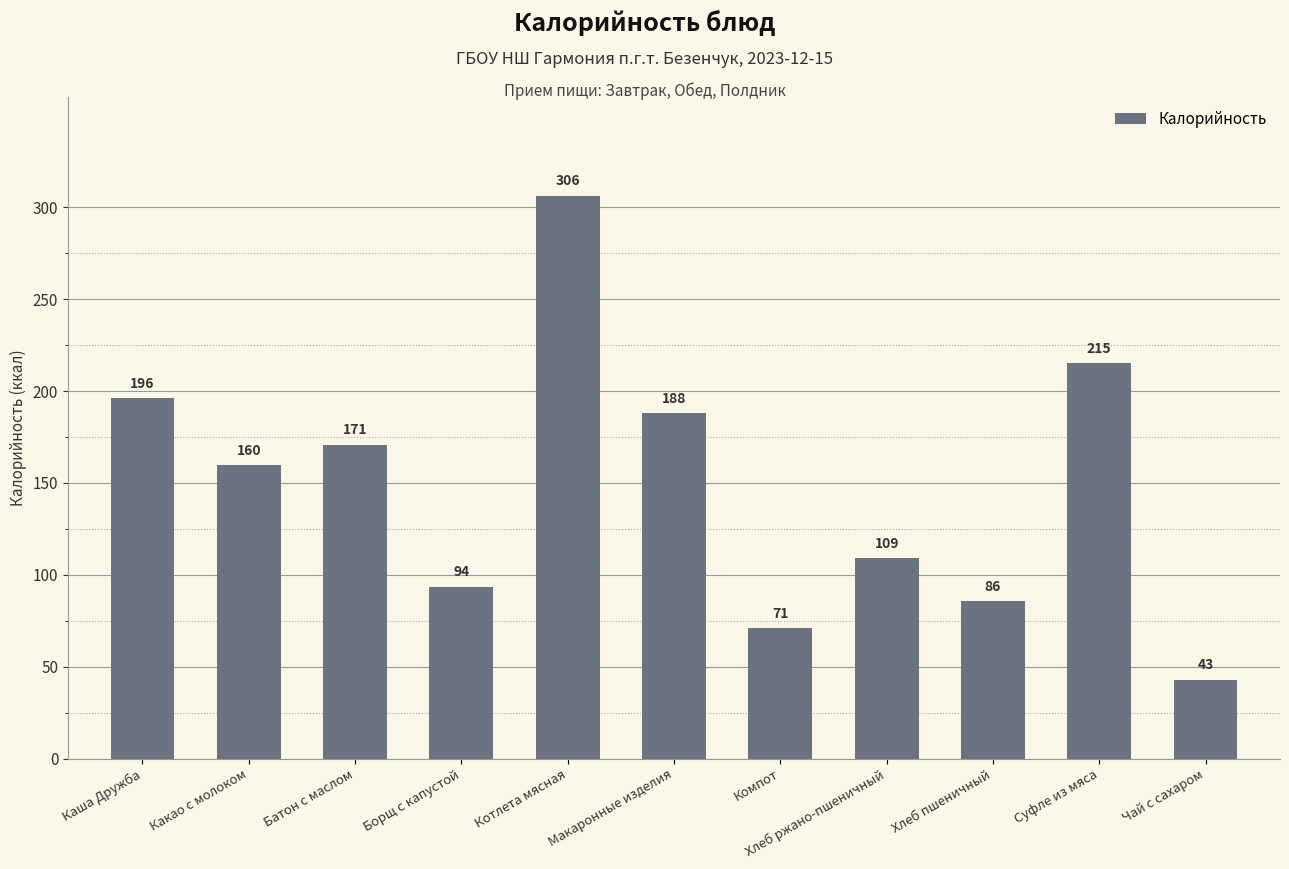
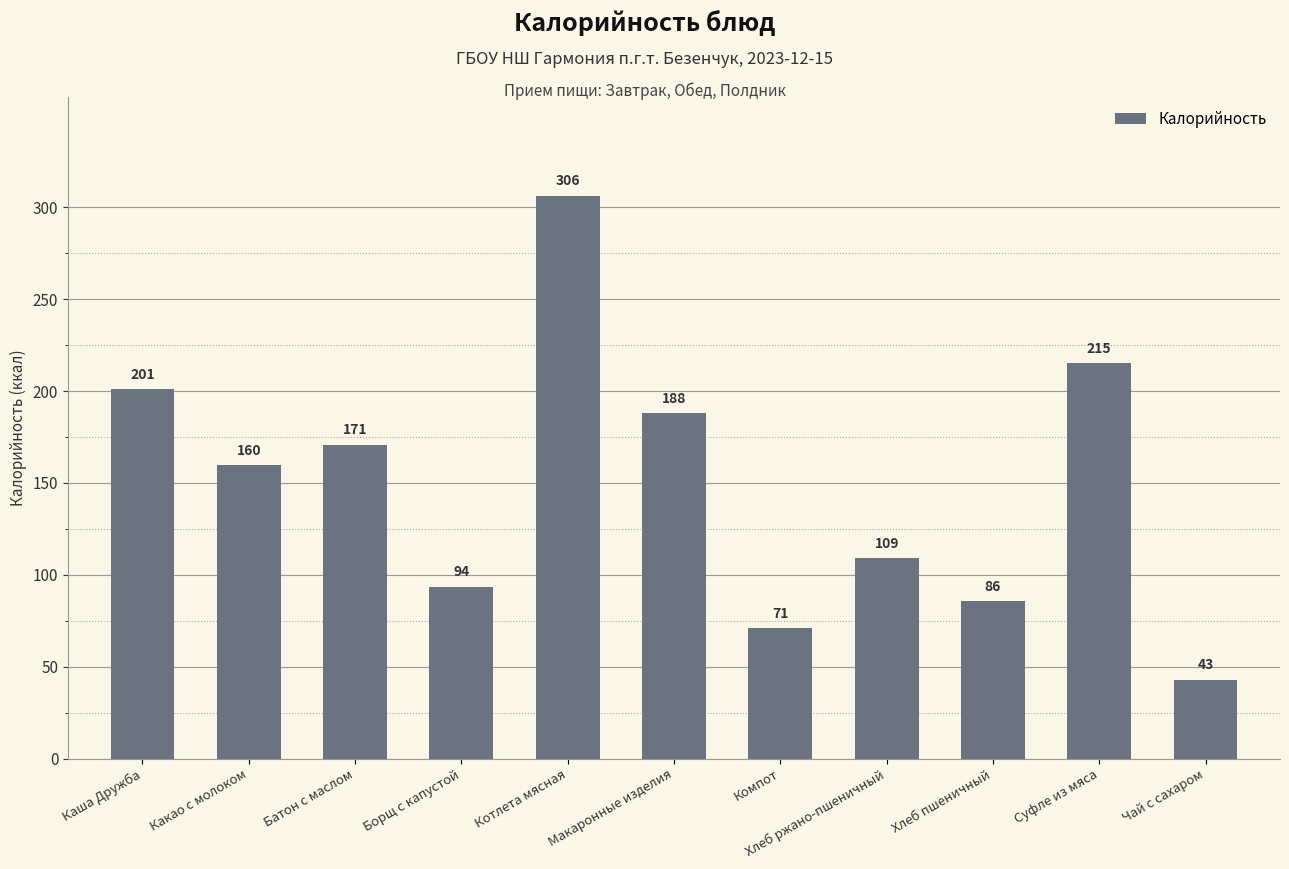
  {
-   "Каша Дружба": 196,
+   "Каша Дружба": 201,
    "Какао с молоком": 160,
    "Батон с маслом": 171,
    "Борщ с капустой": 94,
    "Котлета мясная": 306,
    "Макаронные изделия": 188,
    "Компот": 71,
    "Хлеб ржано-пшеничный": 109,
    "Хлеб пшеничный": 86,
    "Суфле из мяса": 215,
    "Чай с сахаром": 43
  }
